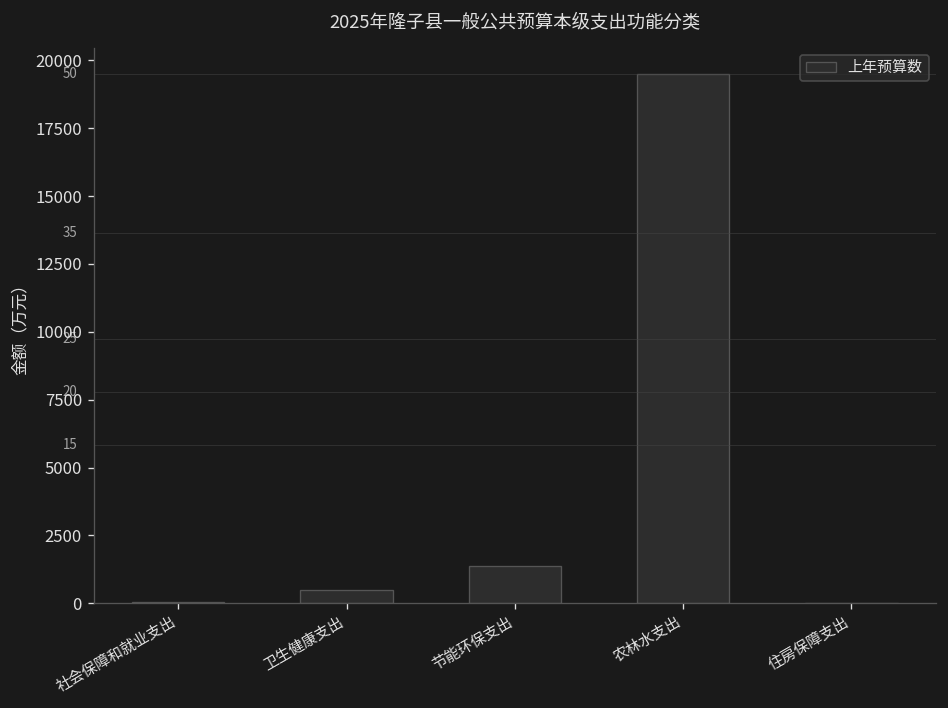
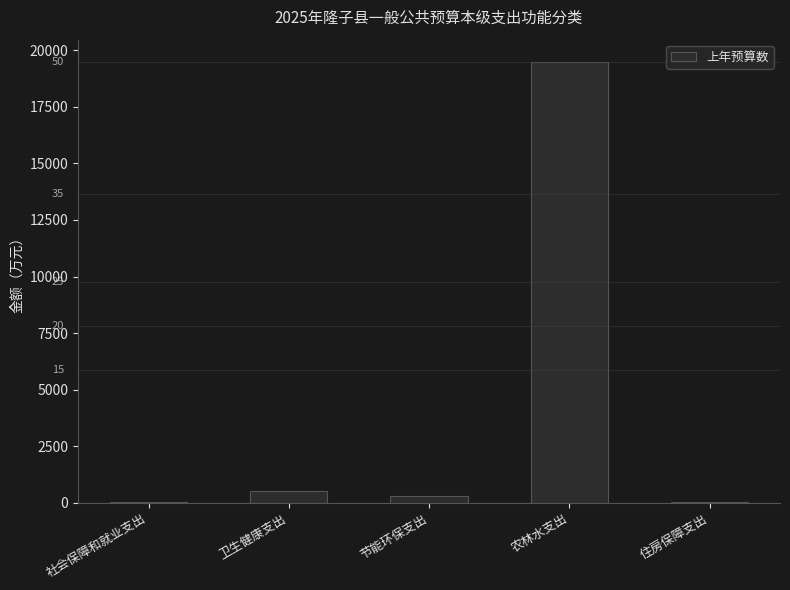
  {
    "卫生健康支出": 500,
-   "节能环保支出": 1400,
+   "节能环保支出": 300,
    "农林水支出": 19500
  }
